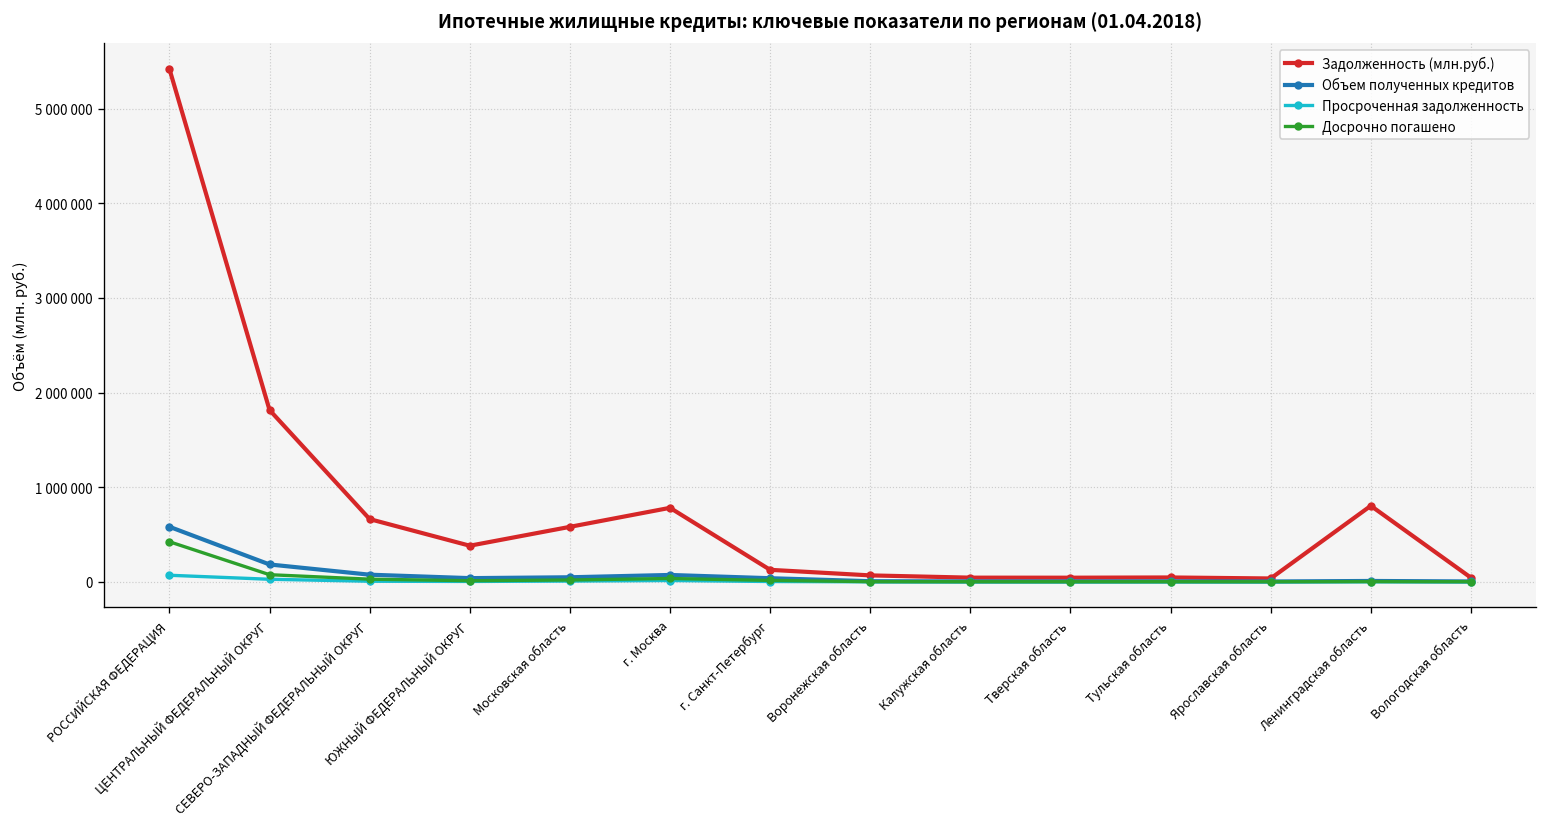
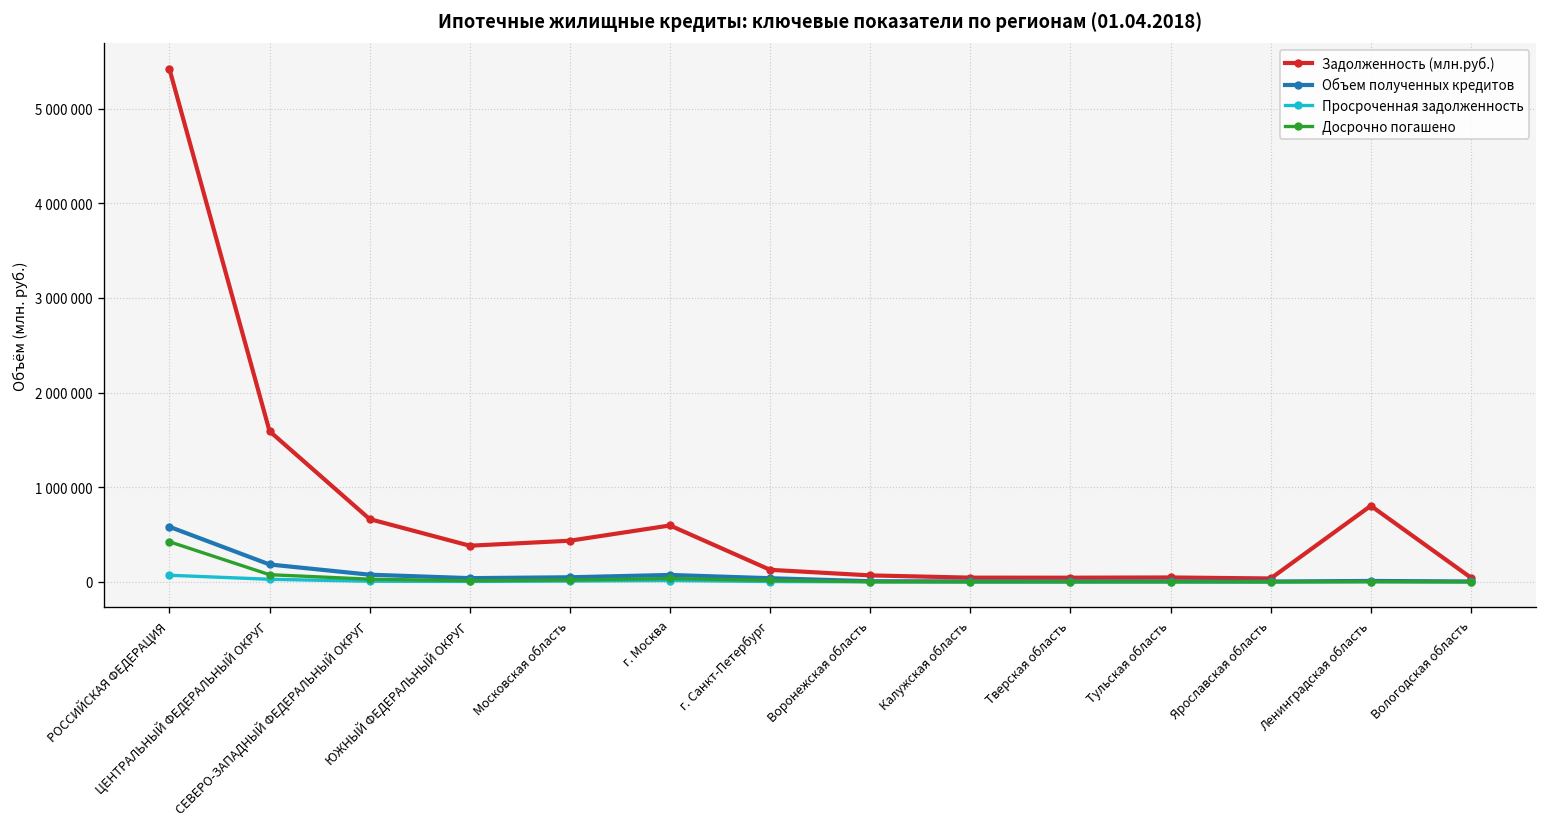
  {
    "Задолженность (млн.руб.)": {
      "РОССИЙСКАЯ ФЕДЕРАЦИЯ": 5400000,
-     "ЦЕНТРАЛЬНЫЙ ФЕДЕРАЛЬНЫЙ ОКРУГ": 1800000,
+     "ЦЕНТРАЛЬНЫЙ ФЕДЕРАЛЬНЫЙ ОКРУГ": 1600000,
      "СЕВЕРО-ЗАПАДНЫЙ ФЕДЕРАЛЬНЫЙ ОКРУГ": 700000,
      "ЮЖНЫЙ ФЕДЕРАЛЬНЫЙ ОКРУГ": 400000,
-     "Московская область": 600000,
-     "г. Москва": 800000,
+     "Московская область": 400000,
+     "г. Москва": 600000,
      "г. Санкт-Петербург": 100000,
      "Воронежская область": 100000,
      "Калужская область": 0,
      "Тверская область": 0,
      "Тульская область": 0,
      "Ленинградская область": 800000,
      "Вологодская область": 0
    },
    "Объем полученных кредитов": {
      "РОССИЙСКАЯ ФЕДЕРАЦИЯ": 600000,
      "ЦЕНТРАЛЬНЫЙ ФЕДЕРАЛЬНЫЙ ОКРУГ": 200000,
      "СЕВЕРО-ЗАПАДНЫЙ ФЕДЕРАЛЬНЫЙ ОКРУГ": 100000,
      "г. Москва": 100000
    },
    "Просроченная задолженность": {
      "РОССИЙСКАЯ ФЕДЕРАЦИЯ": 100000,
      "ЦЕНТРАЛЬНЫЙ ФЕДЕРАЛЬНЫЙ ОКРУГ": 0
    },
    "Досрочно погашено": {
      "РОССИЙСКАЯ ФЕДЕРАЦИЯ": 400000,
      "ЦЕНТРАЛЬНЫЙ ФЕДЕРАЛЬНЫЙ ОКРУГ": 100000
    }
  }
